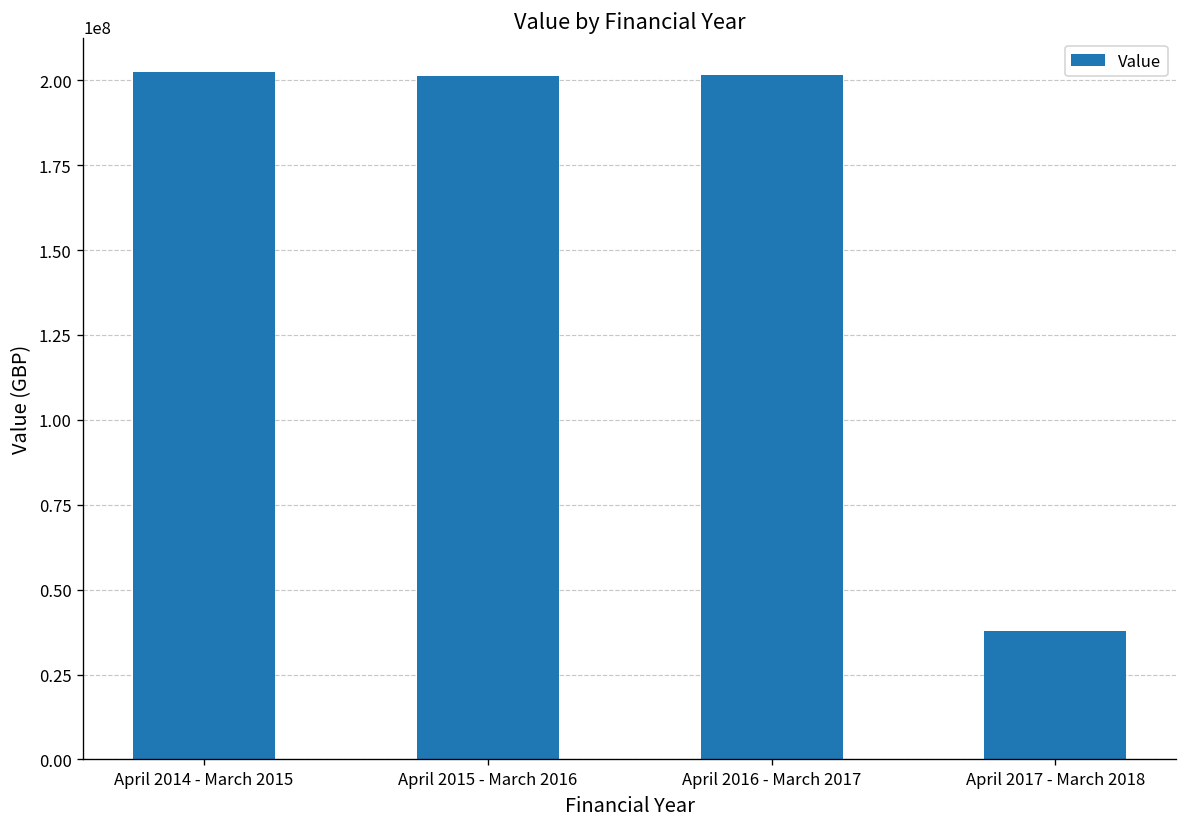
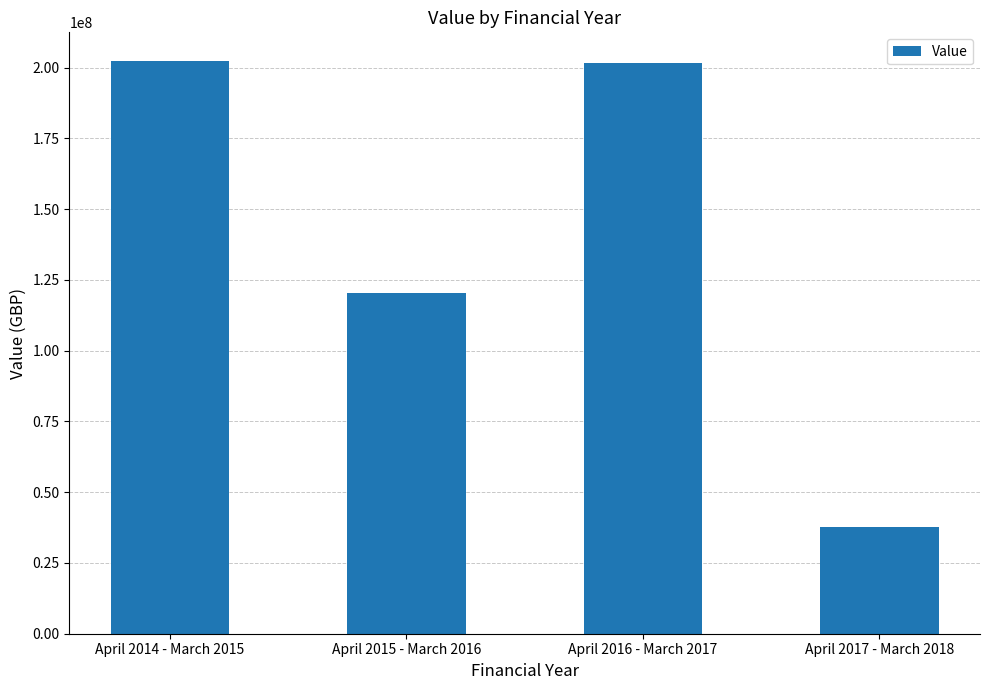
  {
    "April 2014 - March 2015": 202000000,
-   "April 2015 - March 2016": 201000000,
+   "April 2015 - March 2016": 120000000,
    "April 2016 - March 2017": 202000000,
    "April 2017 - March 2018": 38000000
  }
